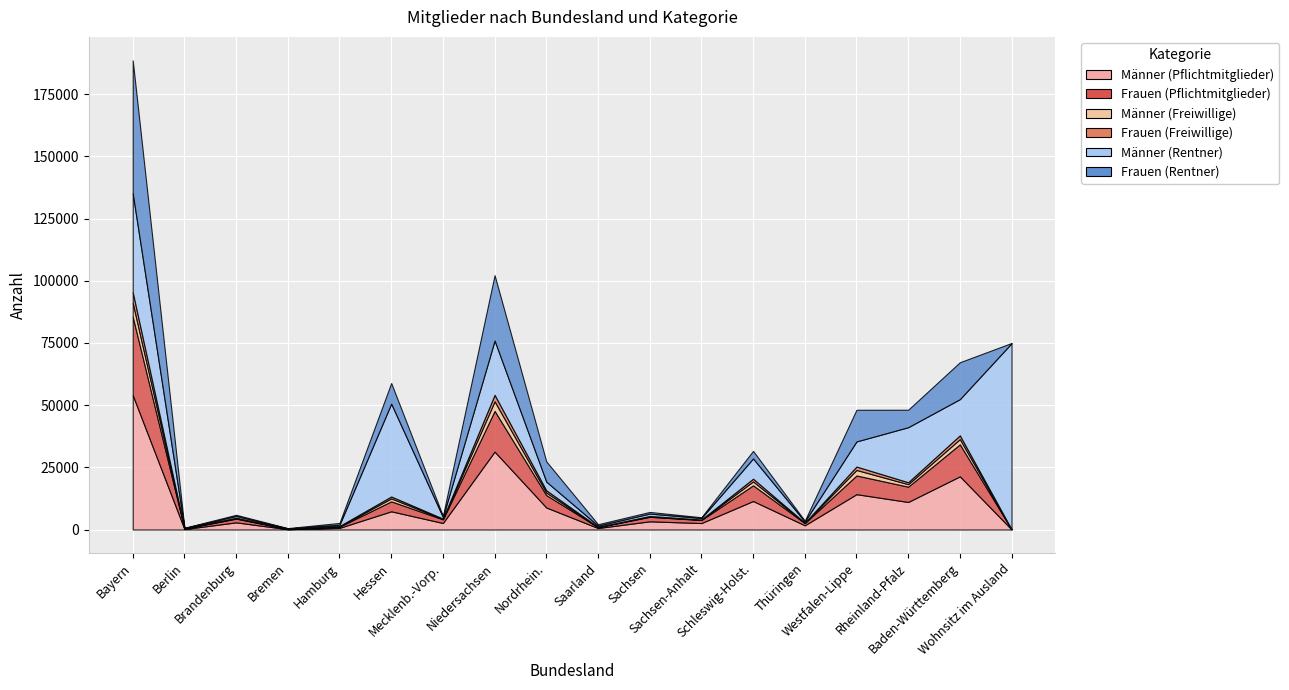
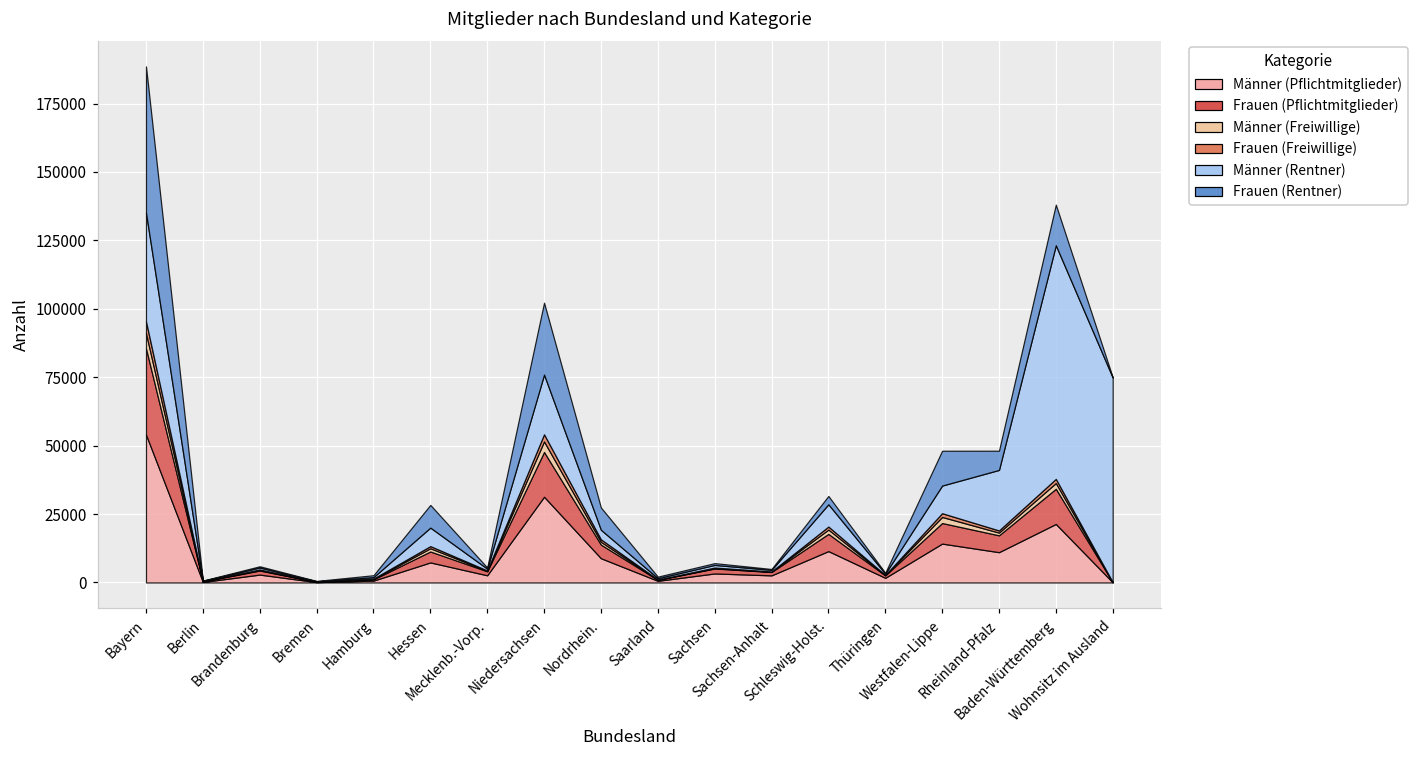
  {
    "Männer (Rentner)": {
      "Bayern": 40000,
-     "Hessen": 37000,
+     "Hessen": 7000,
      "Niedersachsen": 22000,
      "Nordrhein.": 3000,
      "Schleswig-Holst.": 8000,
      "Westfalen-Lippe": 10000,
      "Rheinland-Pfalz": 22000,
-     "Baden-Württemberg": 15000
+     "Baden-Württemberg": 85000
    },
    "Frauen (Rentner)": {
      "Bayern": 53000,
      "Hessen": 8000,
      "Niedersachsen": 26000,
      "Nordrhein.": 8000,
      "Schleswig-Holst.": 3000,
      "Westfalen-Lippe": 13000,
      "Rheinland-Pfalz": 7000,
      "Baden-Württemberg": 15000
    }
  }
